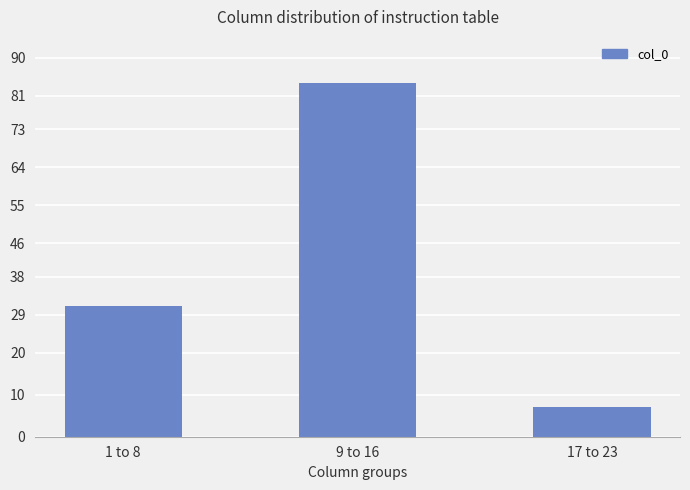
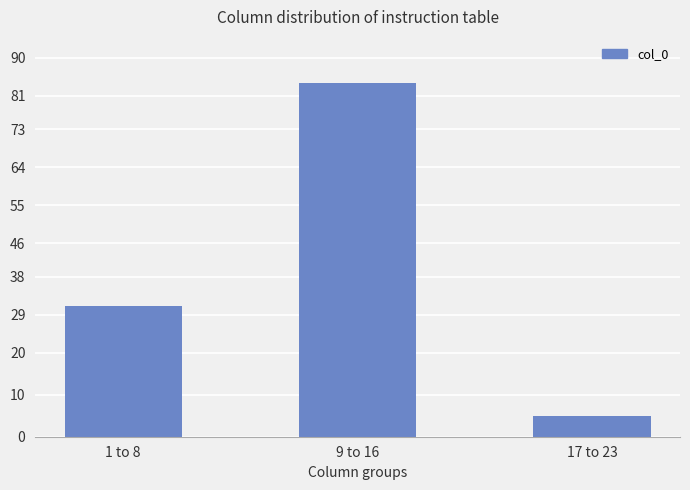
  {
    "1 to 8": 31,
    "9 to 16": 84,
-   "17 to 23": 7
+   "17 to 23": 5
  }
